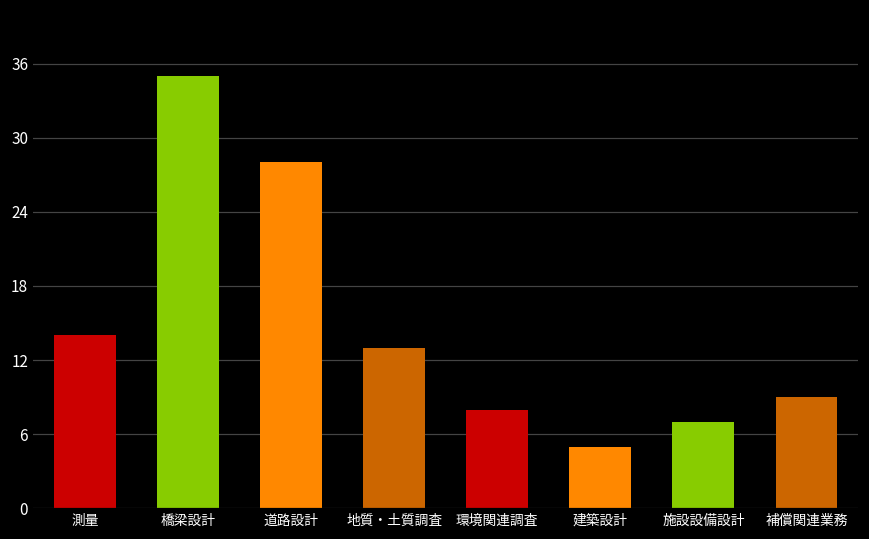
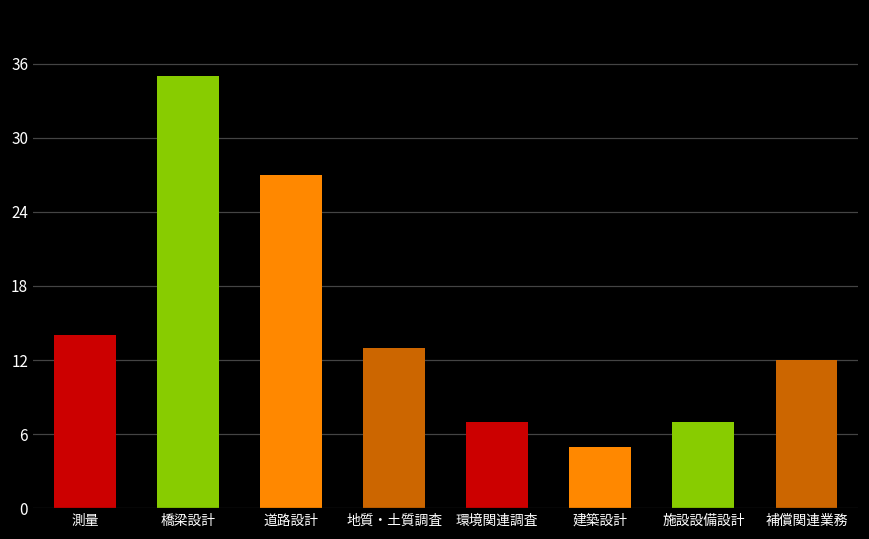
  {
    "測量": 14,
    "橋梁設計": 35,
-   "道路設計": 28,
+   "道路設計": 27,
    "地質・土質調査": 13,
-   "環境関連調査": 8,
+   "環境関連調査": 7,
    "建築設計": 5,
    "施設設備設計": 7,
-   "補償関連業務": 9
+   "補償関連業務": 12
  }
